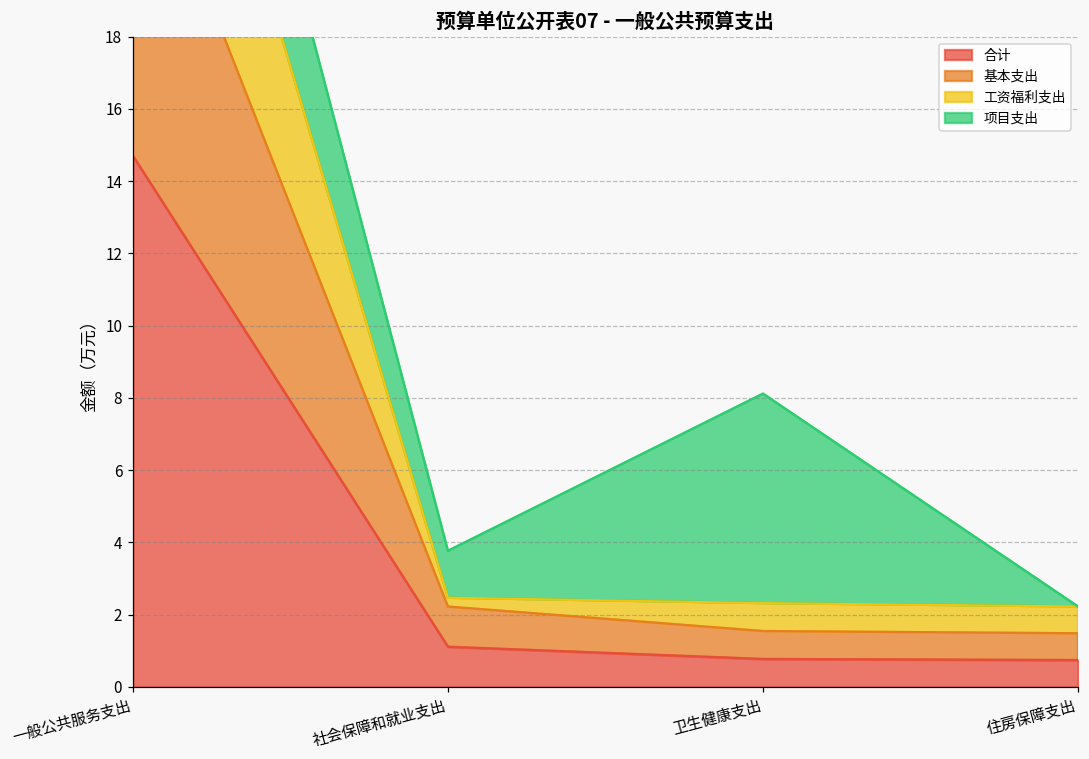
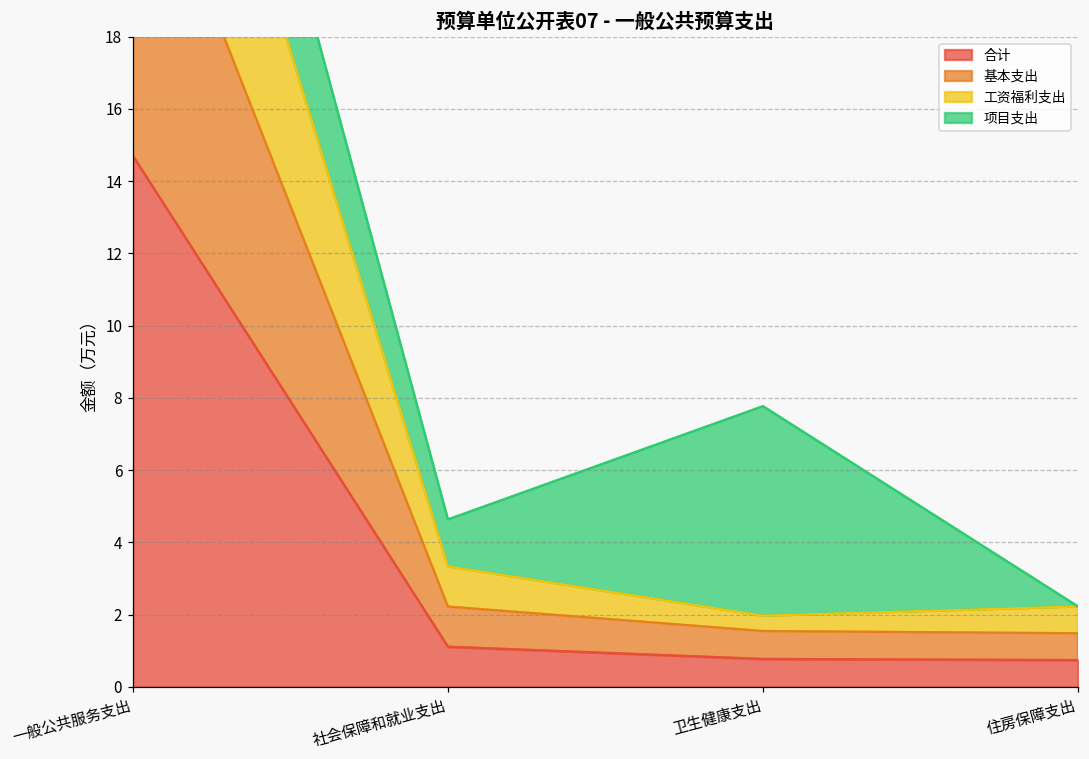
  {
    "工资福利支出": {
-     "社会保障和就业支出": 0.2,
-     "卫生健康支出": 0.8
+     "社会保障和就业支出": 1.1,
+     "卫生健康支出": 0.4
    },
    "项目支出": {
      "社会保障和就业支出": 1.3,
      "卫生健康支出": 5.8
    }
  }
